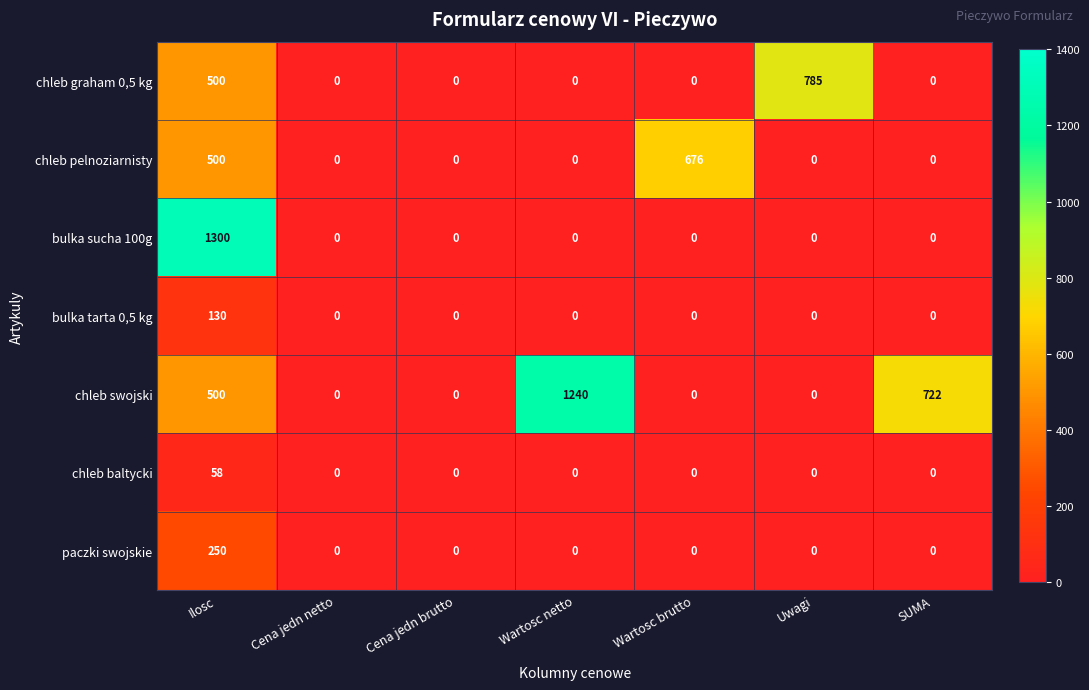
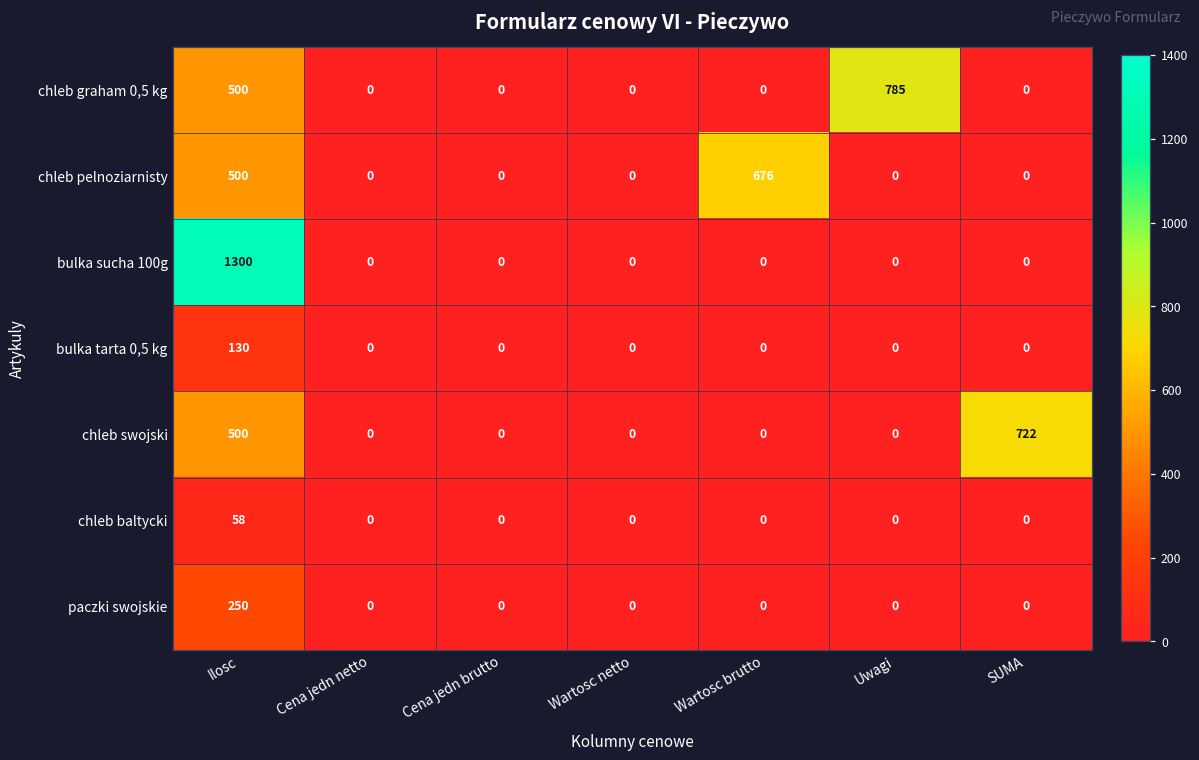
  {
    "chleb graham 0,5 kg": {
      "Ilosc": 500,
      "Cena jedn netto": 0,
      "Cena jedn brutto": 0,
      "Wartosc netto": 0,
      "Wartosc brutto": 0,
      "Uwagi": 785,
      "SUMA": 0
    },
    "chleb pelnoziarnisty": {
      "Ilosc": 500,
      "Cena jedn netto": 0,
      "Cena jedn brutto": 0,
      "Wartosc netto": 0,
      "Wartosc brutto": 676,
      "Uwagi": 0,
      "SUMA": 0
    },
    "bulka sucha 100g": {
      "Ilosc": 1300,
      "Cena jedn netto": 0,
      "Cena jedn brutto": 0,
      "Wartosc netto": 0,
      "Wartosc brutto": 0,
      "Uwagi": 0,
      "SUMA": 0
    },
    "bulka tarta 0,5 kg": {
      "Ilosc": 130,
      "Cena jedn netto": 0,
      "Cena jedn brutto": 0,
      "Wartosc netto": 0,
      "Wartosc brutto": 0,
      "Uwagi": 0,
      "SUMA": 0
    },
    "chleb swojski": {
      "Ilosc": 500,
      "Cena jedn netto": 0,
      "Cena jedn brutto": 0,
-     "Wartosc netto": 1240,
+     "Wartosc netto": 0,
      "Wartosc brutto": 0,
      "Uwagi": 0,
      "SUMA": 722
    },
    "chleb baltycki": {
      "Ilosc": 58,
      "Cena jedn netto": 0,
      "Cena jedn brutto": 0,
      "Wartosc netto": 0,
      "Wartosc brutto": 0,
      "Uwagi": 0,
      "SUMA": 0
    },
    "paczki swojskie": {
      "Ilosc": 250,
      "Cena jedn netto": 0,
      "Cena jedn brutto": 0,
      "Wartosc netto": 0,
      "Wartosc brutto": 0,
      "Uwagi": 0,
      "SUMA": 0
    }
  }
